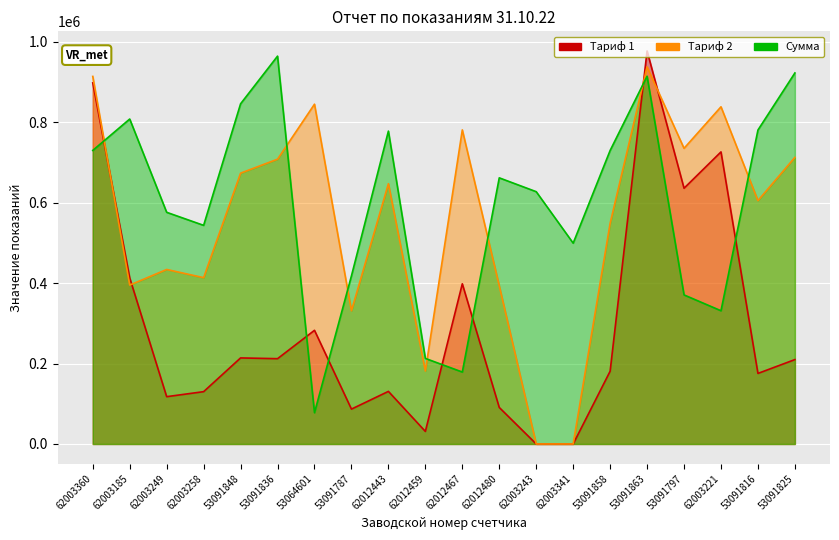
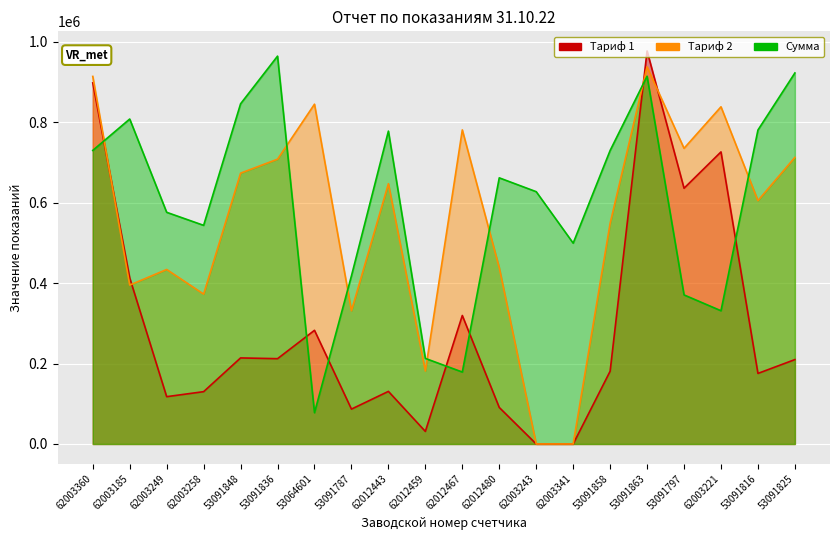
  {
    "Тариф 1": {
      "62003360": 900000,
      "62003185": 410000,
      "62003249": 120000,
      "62003258": 130000,
      "53091848": 210000,
      "53091836": 210000,
      "53064601": 280000,
      "53091787": 90000,
      "62012443": 130000,
      "62012459": 30000,
-     "62012467": 400000,
+     "62012467": 320000,
      "62012480": 90000,
      "53091858": 180000,
      "53091797": 640000,
      "62003221": 730000,
      "53091816": 180000,
      "53091825": 210000
    },
    "Тариф 2": {
      "62003360": 910000,
      "62003185": 390000,
      "62003249": 430000,
-     "62003258": 410000,
+     "62003258": 370000,
      "53091848": 670000,
      "53091836": 710000,
      "53064601": 840000,
      "53091787": 330000,
      "62012443": 650000,
      "62012459": 180000,
      "62012467": 780000,
-     "62012480": 390000,
+     "62012480": 440000,
      "53091858": 550000,
      "53091863": 940000,
      "53091797": 730000,
      "62003221": 840000,
      "53091816": 600000,
      "53091825": 710000
    },
    "Сумма": {
      "62003360": 730000,
      "62003185": 810000,
      "62003249": 580000,
      "62003258": 540000,
      "53091848": 850000,
      "53091836": 960000,
      "53064601": 80000,
      "53091787": 420000,
      "62012443": 780000,
      "62012459": 210000,
      "62012467": 180000,
      "62012480": 660000,
      "62003243": 630000,
      "62003341": 500000,
      "53091858": 730000,
      "53091863": 910000,
      "53091797": 370000,
      "62003221": 330000,
      "53091816": 780000,
      "53091825": 920000
    }
  }
